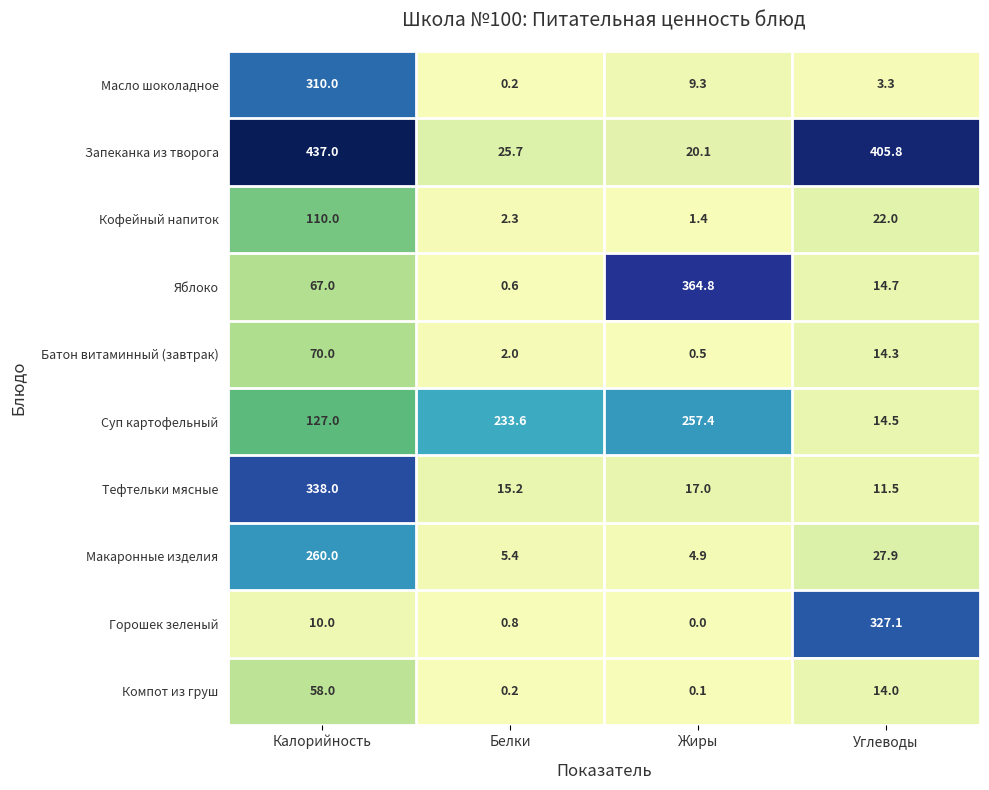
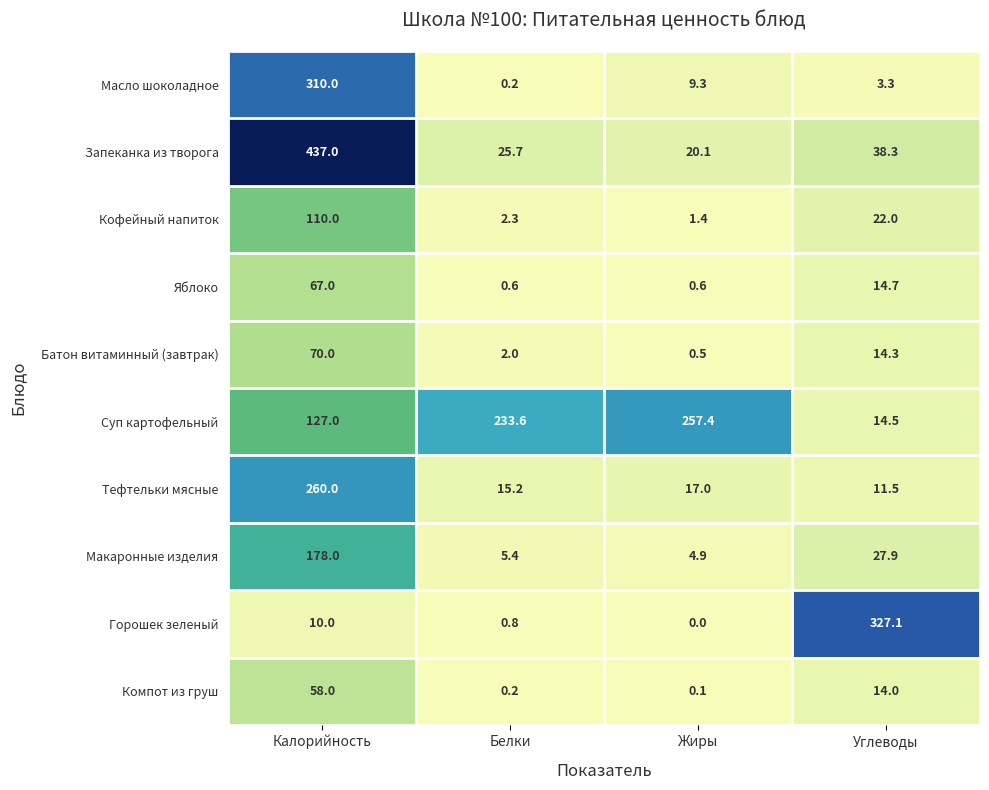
  {
    "Масло шоколадное": {
      "Калорийность": 310.0,
      "Белки": 0.2,
      "Жиры": 9.3,
      "Углеводы": 3.3
    },
    "Запеканка из творога": {
      "Калорийность": 437.0,
      "Белки": 25.7,
      "Жиры": 20.1,
-     "Углеводы": 405.8
+     "Углеводы": 38.3
    },
    "Кофейный напиток": {
      "Калорийность": 110.0,
      "Белки": 2.3,
      "Жиры": 1.4,
      "Углеводы": 22.0
    },
    "Яблоко": {
      "Калорийность": 67.0,
      "Белки": 0.6,
-     "Жиры": 364.8,
+     "Жиры": 0.6,
      "Углеводы": 14.7
    },
    "Батон витаминный (завтрак)": {
      "Калорийность": 70.0,
      "Белки": 2.0,
      "Жиры": 0.5,
      "Углеводы": 14.3
    },
    "Суп картофельный": {
      "Калорийность": 127.0,
      "Белки": 233.6,
      "Жиры": 257.4,
      "Углеводы": 14.5
    },
    "Тефтельки мясные": {
-     "Калорийность": 338.0,
+     "Калорийность": 260.0,
      "Белки": 15.2,
      "Жиры": 17.0,
      "Углеводы": 11.5
    },
    "Макаронные изделия": {
-     "Калорийность": 260.0,
+     "Калорийность": 178.0,
      "Белки": 5.4,
      "Жиры": 4.9,
      "Углеводы": 27.9
    },
    "Горошек зеленый": {
      "Калорийность": 10.0,
      "Белки": 0.8,
      "Жиры": 0.0,
      "Углеводы": 327.1
    },
    "Компот из груш": {
      "Калорийность": 58.0,
      "Белки": 0.2,
      "Жиры": 0.1,
      "Углеводы": 14.0
    }
  }
